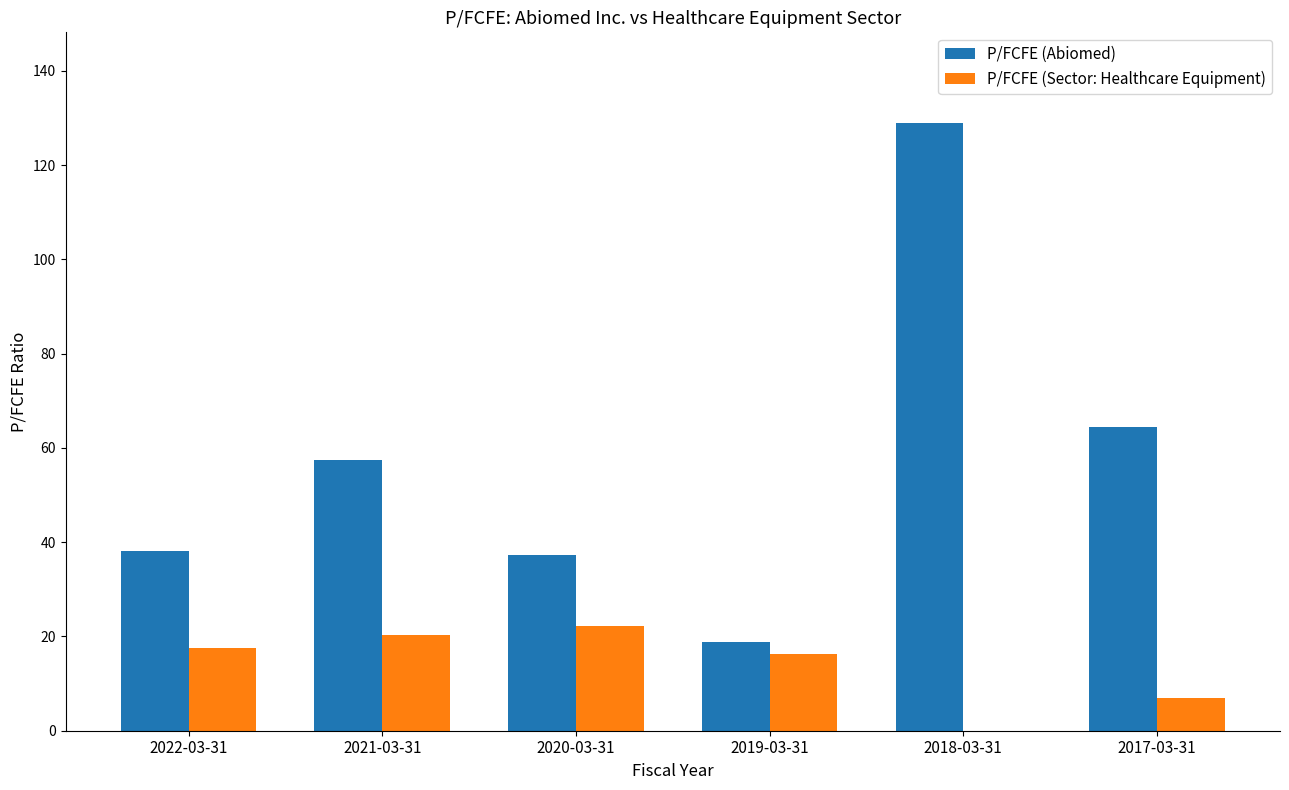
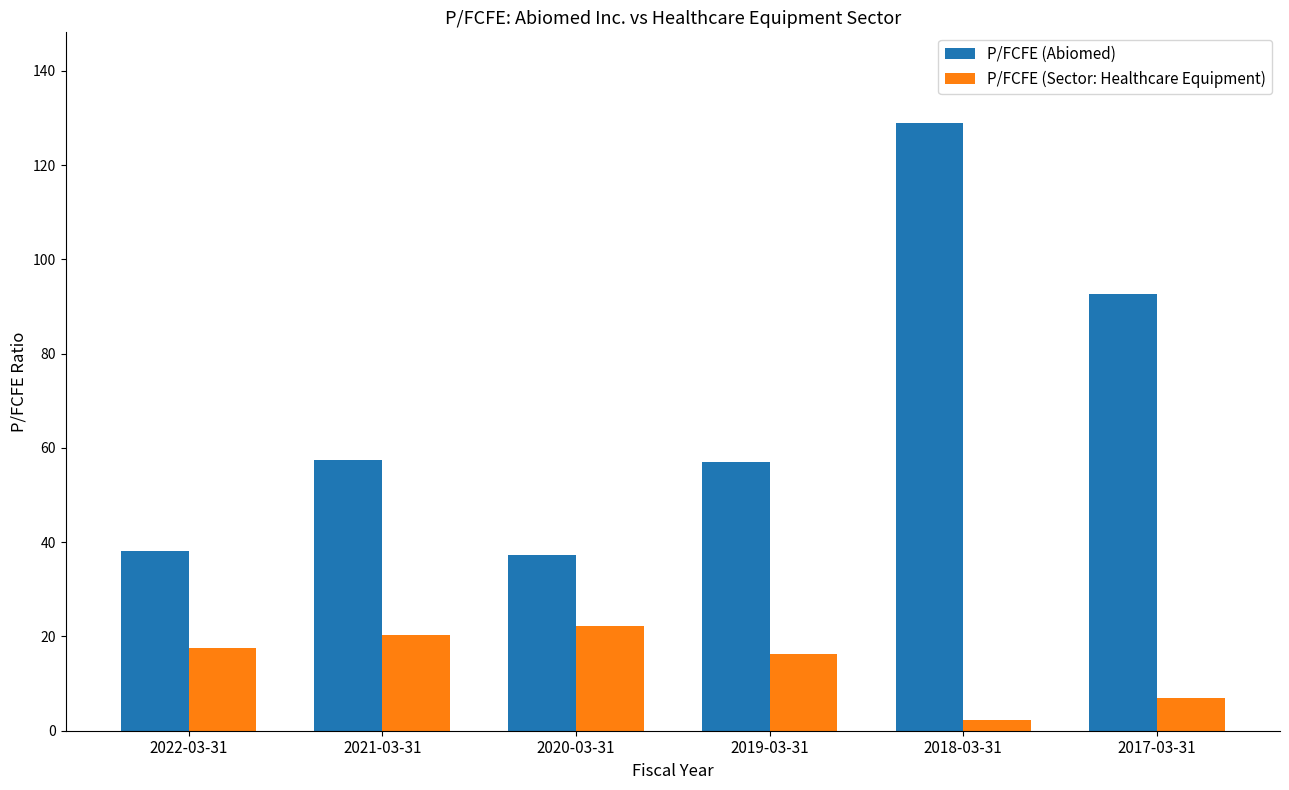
  {
    "P/FCFE (Abiomed)": {
      "2022-03-31": 38,
      "2021-03-31": 57,
      "2020-03-31": 37,
-     "2019-03-31": 19,
+     "2019-03-31": 57,
      "2018-03-31": 129,
-     "2017-03-31": 64
+     "2017-03-31": 93
    },
    "P/FCFE (Sector: Healthcare Equipment)": {
      "2022-03-31": 18,
      "2021-03-31": 20,
      "2020-03-31": 22,
      "2019-03-31": 16,
-     "2018-03-31": 0,
+     "2018-03-31": 2,
      "2017-03-31": 7
    }
  }
